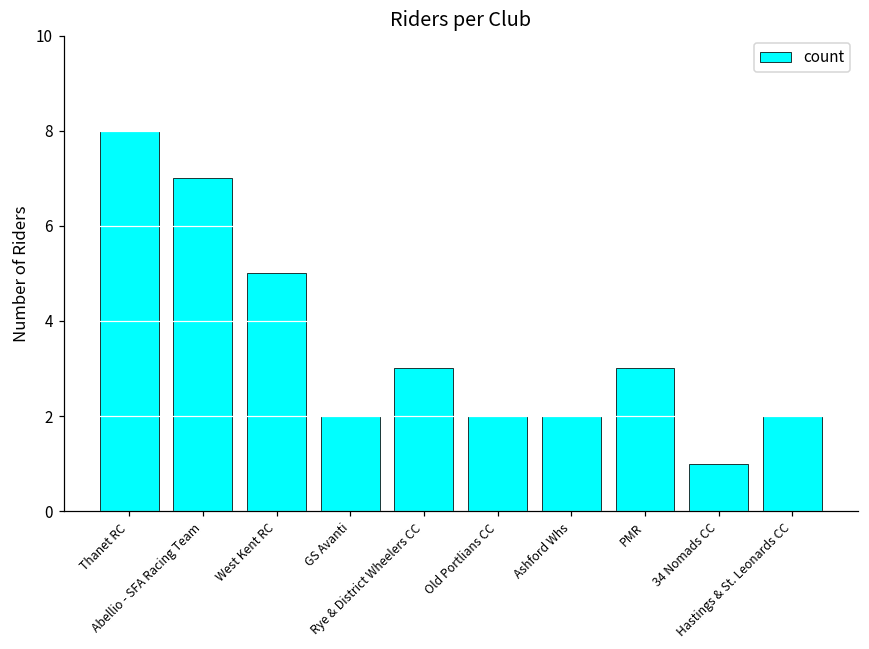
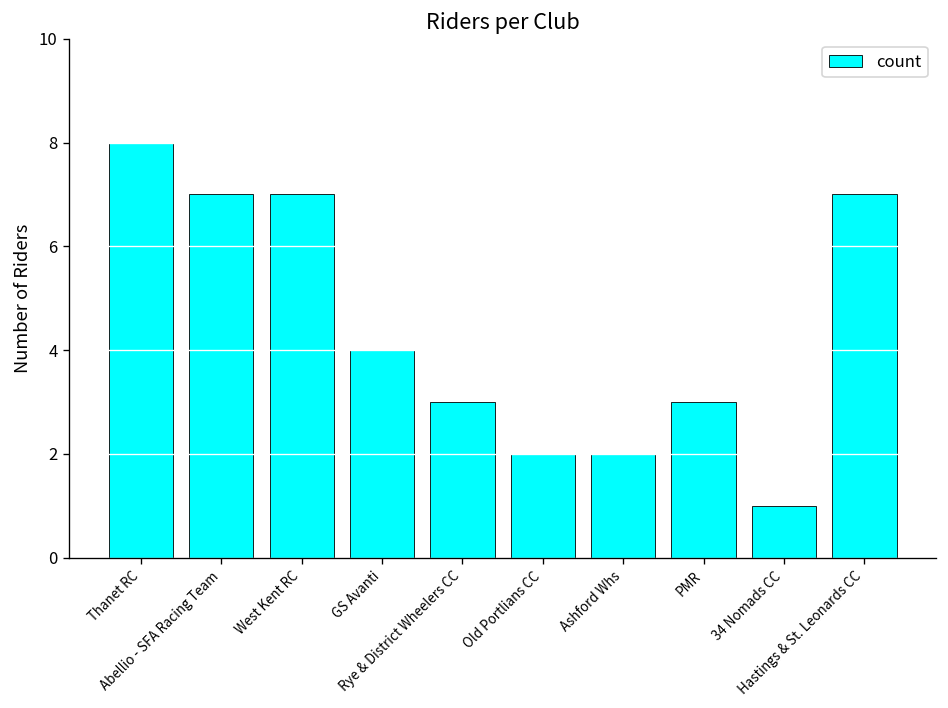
  {
    "Thanet RC": 8,
    "Abellio - SFA Racing Team": 7,
-   "West Kent RC": 5,
-   "GS Avanti": 2,
+   "West Kent RC": 7,
+   "GS Avanti": 4,
    "Rye & District Wheelers CC": 3,
    "Old Portlians CC": 2,
    "Ashford Whs": 2,
    "PMR": 3,
    "34 Nomads CC": 1,
-   "Hastings & St. Leonards CC": 2
+   "Hastings & St. Leonards CC": 7
  }
